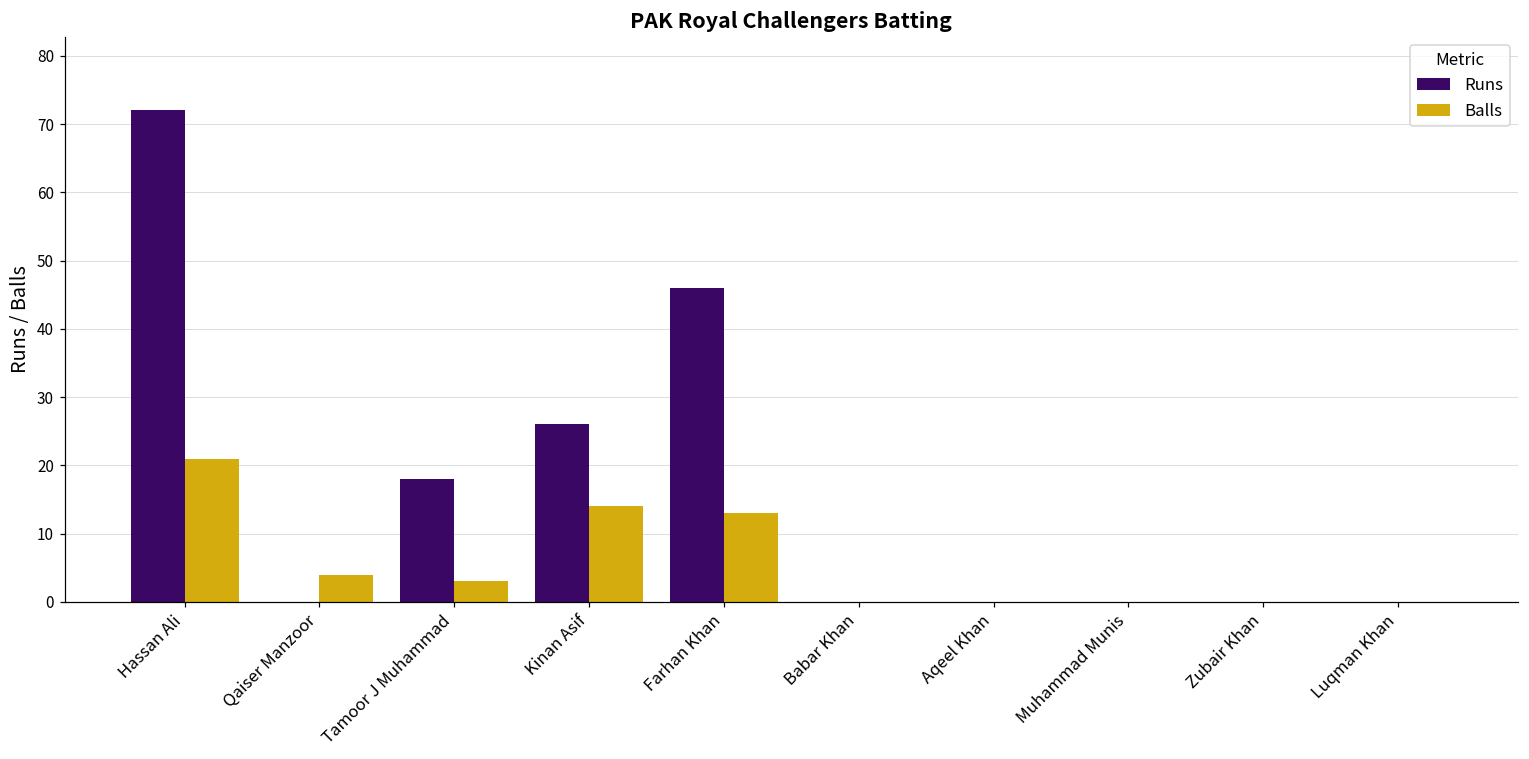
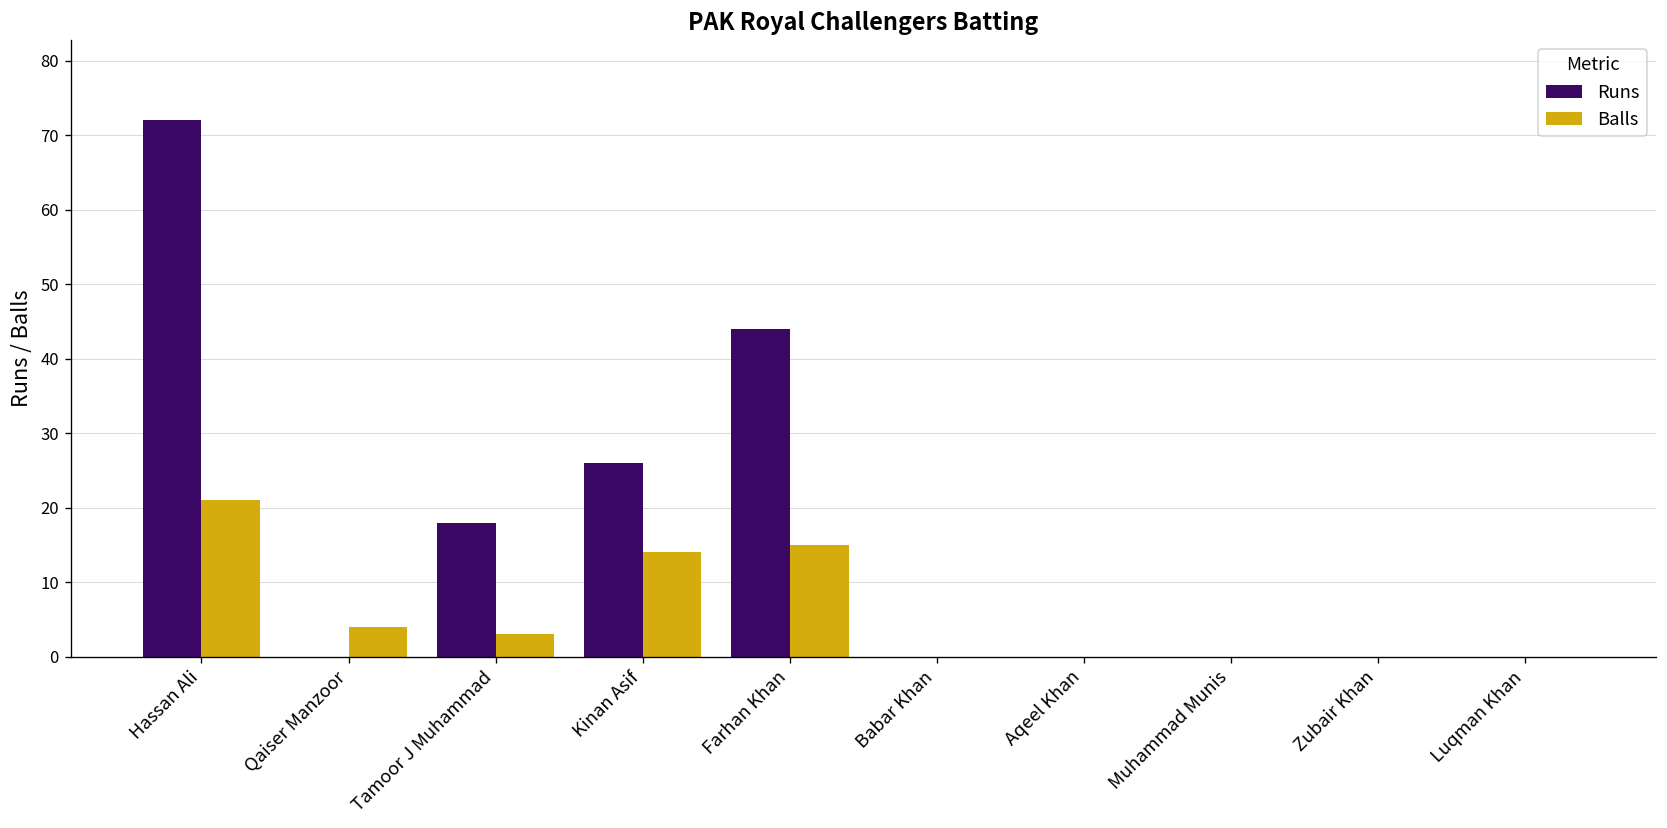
  {
    "Runs": {
      "Hassan Ali": 72,
      "Qaiser Manzoor": 0,
      "Tamoor J Muhammad": 18,
      "Kinan Asif": 26,
-     "Farhan Khan": 46,
+     "Farhan Khan": 44,
      "Babar Khan": 0,
      "Aqeel Khan": 0,
      "Muhammad Munis": 0,
      "Zubair Khan": 0,
      "Luqman Khan": 0
    },
    "Balls": {
      "Hassan Ali": 21,
      "Qaiser Manzoor": 4,
      "Tamoor J Muhammad": 3,
      "Kinan Asif": 14,
-     "Farhan Khan": 13,
+     "Farhan Khan": 15,
      "Babar Khan": 0,
      "Aqeel Khan": 0,
      "Muhammad Munis": 0,
      "Zubair Khan": 0,
      "Luqman Khan": 0
    }
  }
